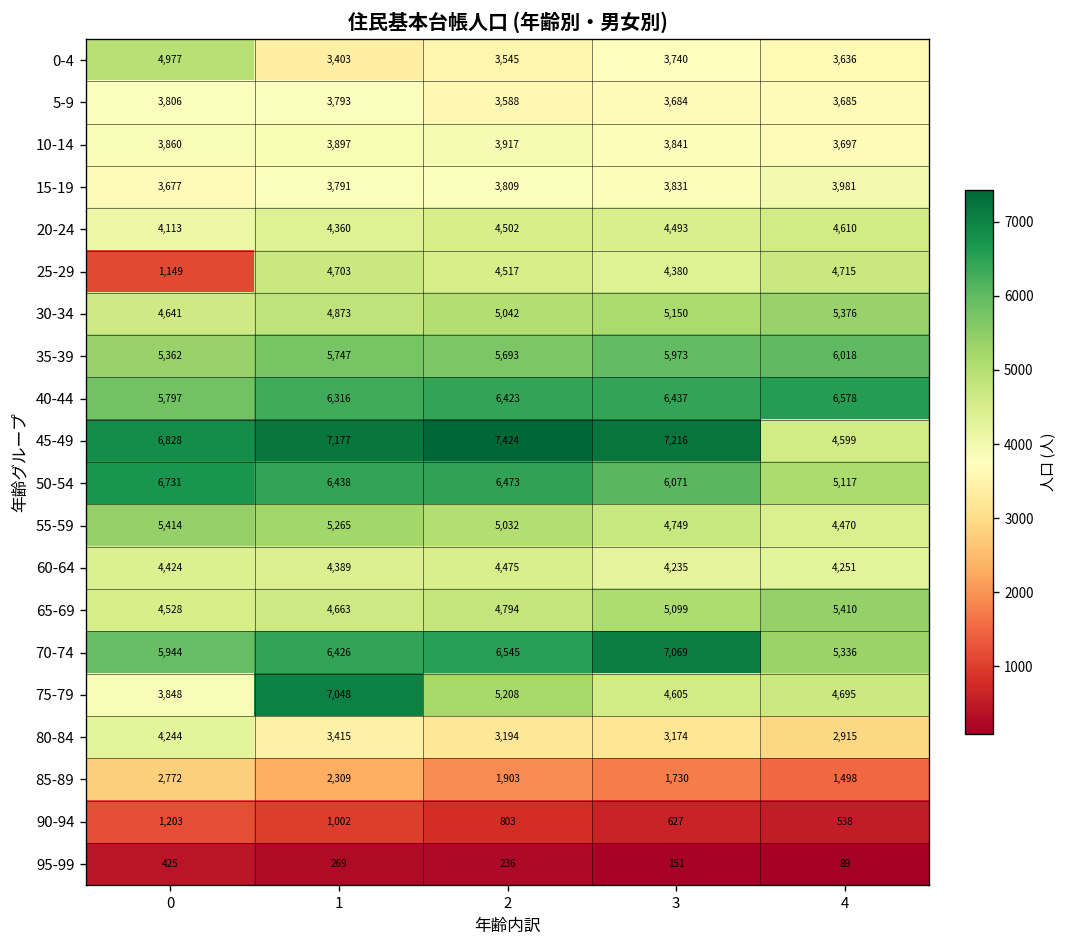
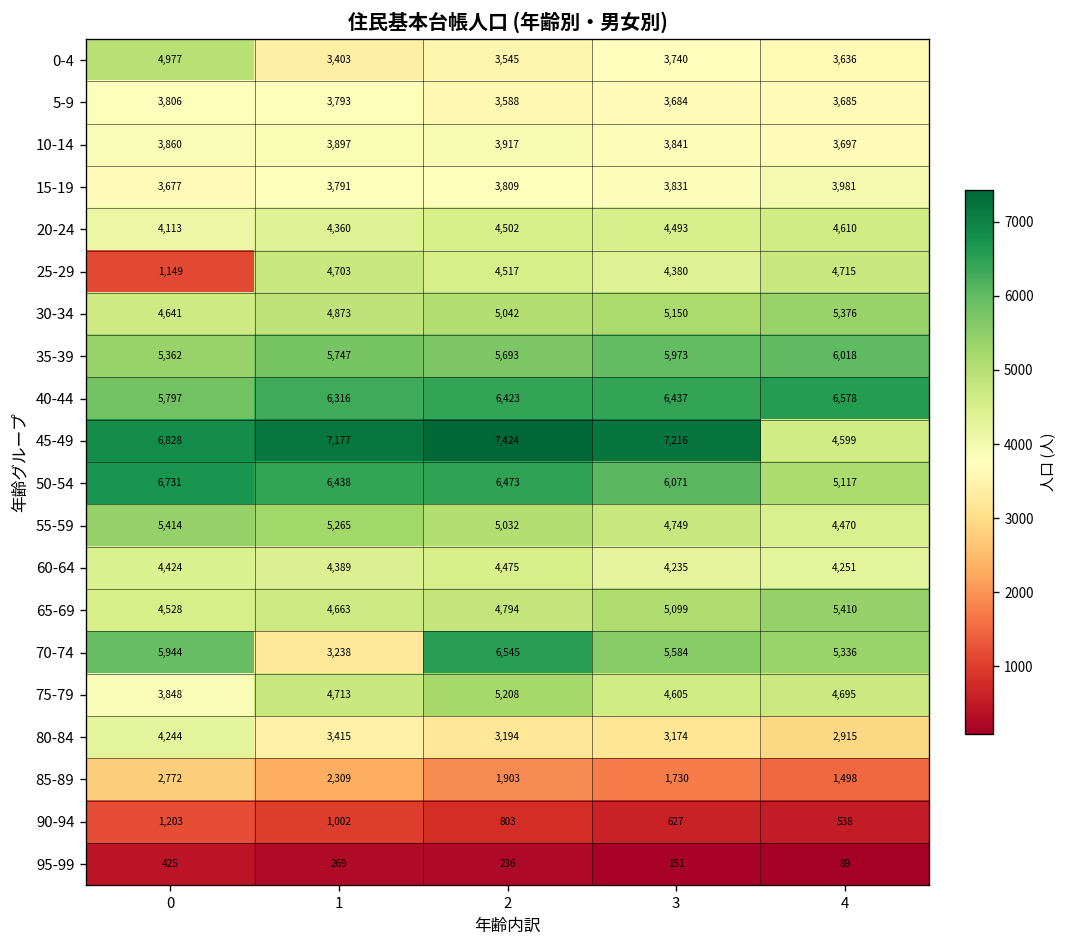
  {
    "0-4": {
      "0": "4,977",
      "1": "3,403",
      "2": "3,545",
      "3": "3,740",
      "4": "3,636"
    },
    "5-9": {
      "0": "3,806",
      "1": "3,793",
      "2": "3,588",
      "3": "3,684",
      "4": "3,685"
    },
    "10-14": {
      "0": "3,860",
      "1": "3,897",
      "2": "3,917",
      "3": "3,841",
      "4": "3,697"
    },
    "15-19": {
      "0": "3,677",
      "1": "3,791",
      "2": "3,809",
      "3": "3,831",
      "4": "3,981"
    },
    "20-24": {
      "0": "4,113",
      "1": "4,360",
      "2": "4,502",
      "3": "4,493",
      "4": "4,610"
    },
    "25-29": {
      "0": "1,149",
      "1": "4,703",
      "2": "4,517",
      "3": "4,380",
      "4": "4,715"
    },
    "30-34": {
      "0": "4,641",
      "1": "4,873",
      "2": "5,042",
      "3": "5,150",
      "4": "5,376"
    },
    "35-39": {
      "0": "5,362",
      "1": "5,747",
      "2": "5,693",
      "3": "5,973",
      "4": "6,018"
    },
    "40-44": {
      "0": "5,797",
      "1": "6,316",
      "2": "6,423",
      "3": "6,437",
      "4": "6,578"
    },
    "45-49": {
      "0": "6,828",
      "1": "7,177",
      "2": "7,424",
      "3": "7,216",
      "4": "4,599"
    },
    "50-54": {
      "0": "6,731",
      "1": "6,438",
      "2": "6,473",
      "3": "6,071",
      "4": "5,117"
    },
    "55-59": {
      "0": "5,414",
      "1": "5,265",
      "2": "5,032",
      "3": "4,749",
      "4": "4,470"
    },
    "60-64": {
      "0": "4,424",
      "1": "4,389",
      "2": "4,475",
      "3": "4,235",
      "4": "4,251"
    },
    "65-69": {
      "0": "4,528",
      "1": "4,663",
      "2": "4,794",
      "3": "5,099",
      "4": "5,410"
    },
    "70-74": {
      "0": "5,944",
-     "1": "6,426",
+     "1": "3,238",
      "2": "6,545",
-     "3": "7,069",
+     "3": "5,584",
      "4": "5,336"
    },
    "75-79": {
      "0": "3,848",
-     "1": "7,048",
+     "1": "4,713",
      "2": "5,208",
      "3": "4,605",
      "4": "4,695"
    },
    "80-84": {
      "0": "4,244",
      "1": "3,415",
      "2": "3,194",
      "3": "3,174",
      "4": "2,915"
    },
    "85-89": {
      "0": "2,772",
      "1": "2,309",
      "2": "1,903",
      "3": "1,730",
      "4": "1,498"
    },
    "90-94": {
      "0": "1,203",
      "1": "1,002",
      "2": "803",
      "3": "627",
      "4": "538"
    },
    "95-99": {
      "0": "425",
      "1": "269",
      "2": "236",
      "3": "151",
      "4": "89"
    }
  }
